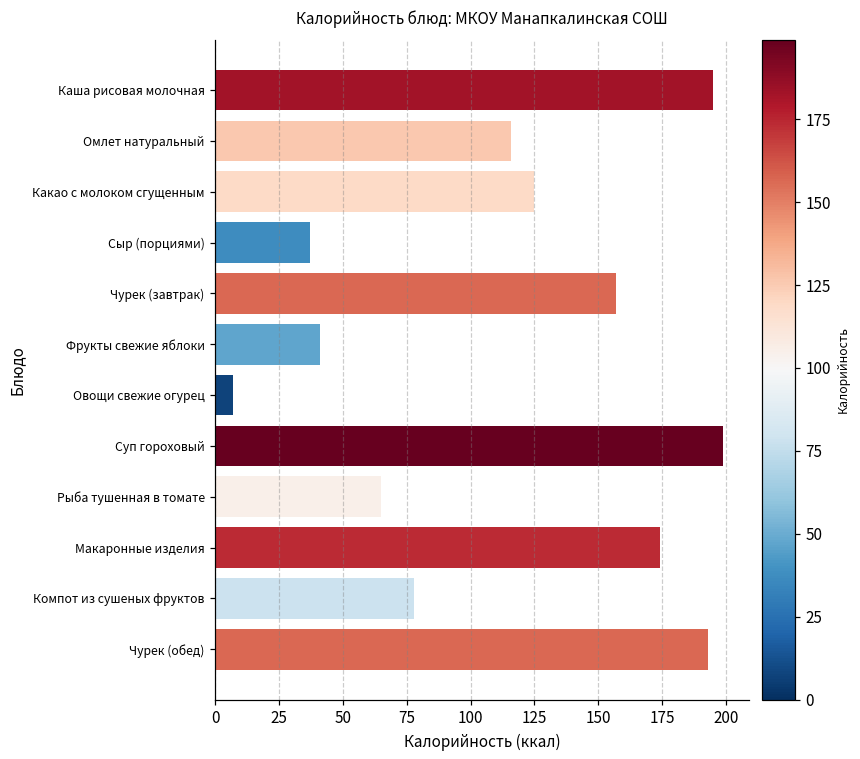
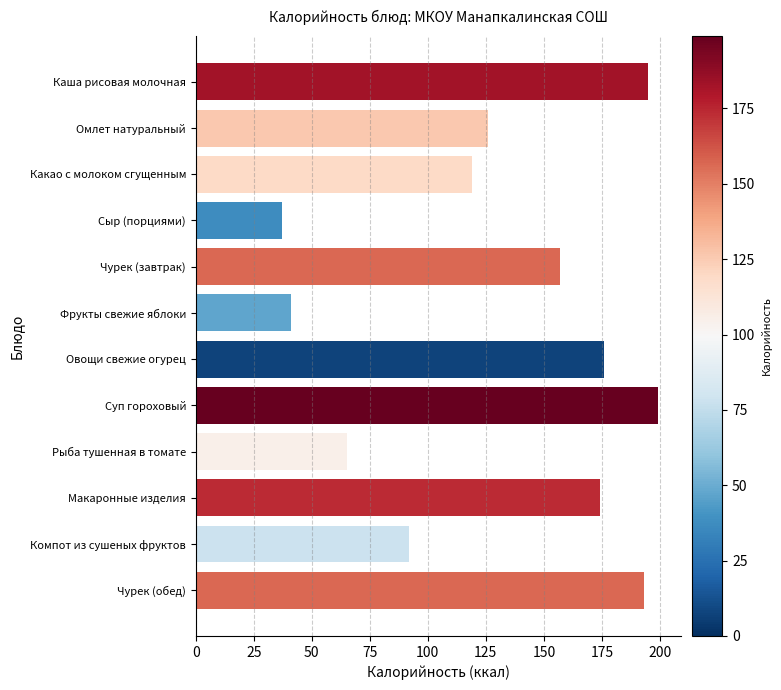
  {
    "Каша рисовая молочная": 195,
-   "Омлет натуральный": 116,
-   "Какао с молоком сгущенным": 125,
+   "Омлет натуральный": 126,
+   "Какао с молоком сгущенным": 119,
    "Сыр (порциями)": 37,
    "Чурек (завтрак)": 157,
    "Фрукты свежие яблоки": 41,
-   "Овощи свежие огурец": 7,
+   "Овощи свежие огурец": 176,
    "Суп гороховый": 199,
    "Рыба тушенная в томате": 65,
    "Макаронные изделия": 174,
-   "Компот из сушеных фруктов": 78,
+   "Компот из сушеных фруктов": 92,
    "Чурек (обед)": 193
  }
